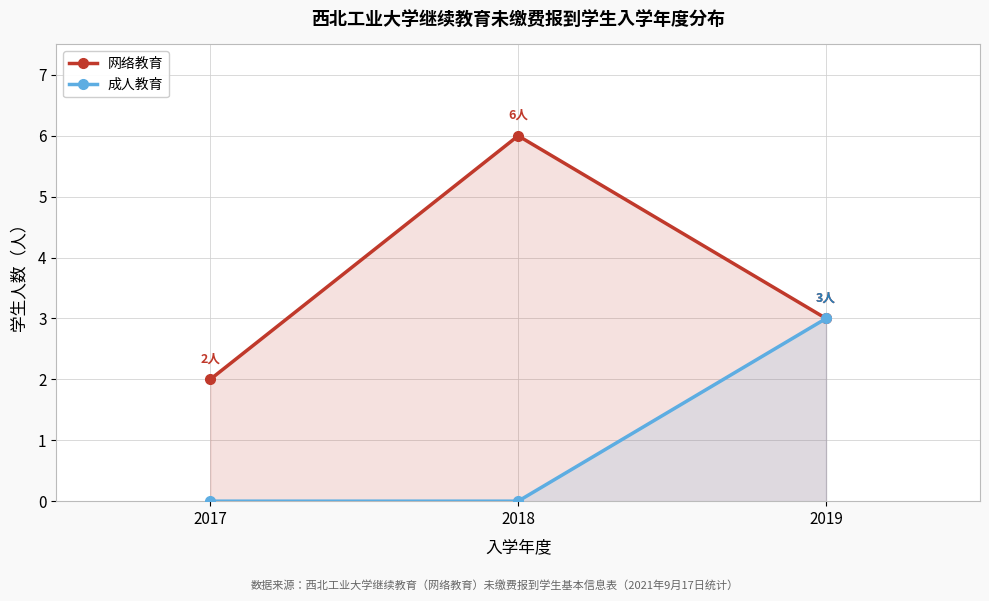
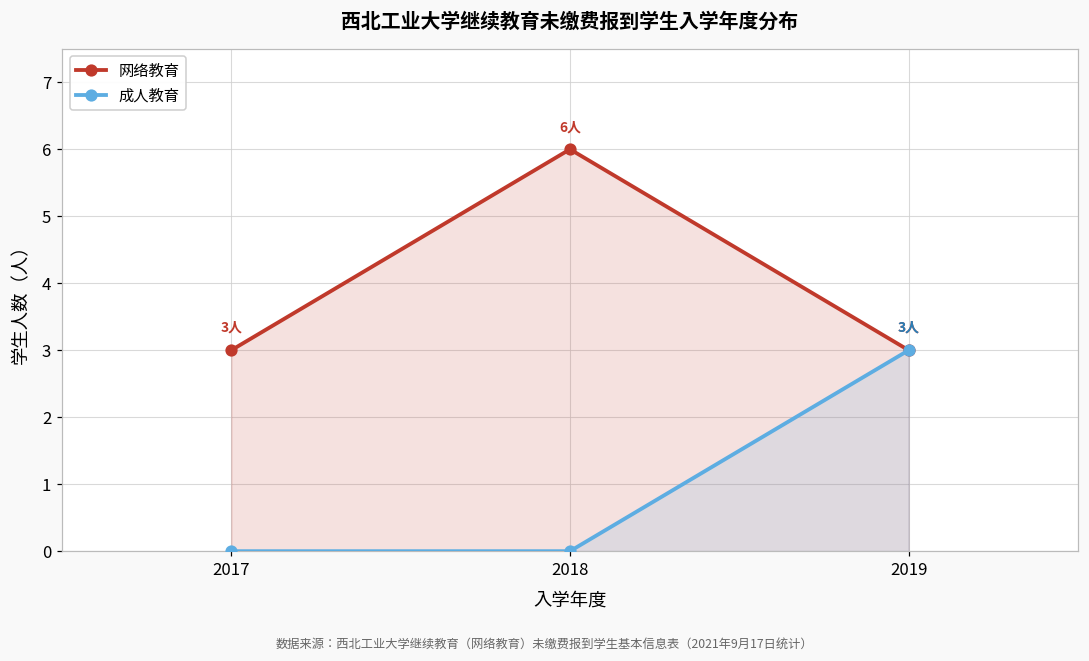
  {
    "网络教育": {
-     "2017": "2人",
+     "2017": "3人",
      "2018": "6人"
    },
    "成人教育": {
      "2017": "0.0",
      "2018": "0.0"
    }
  }
